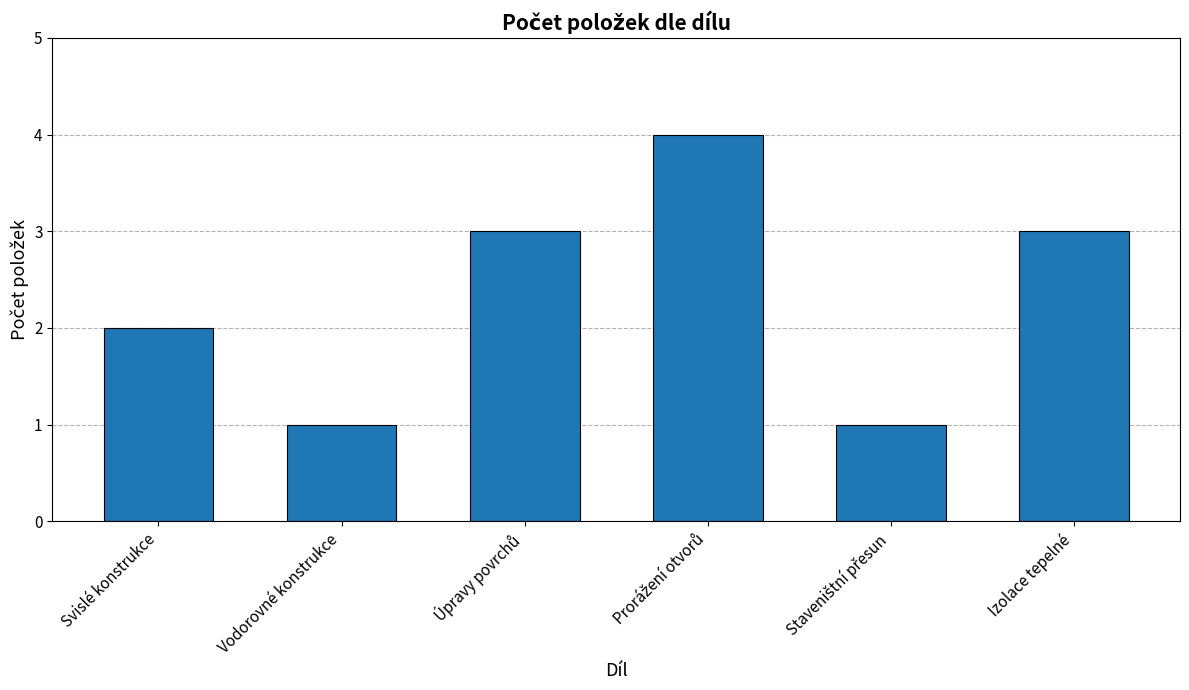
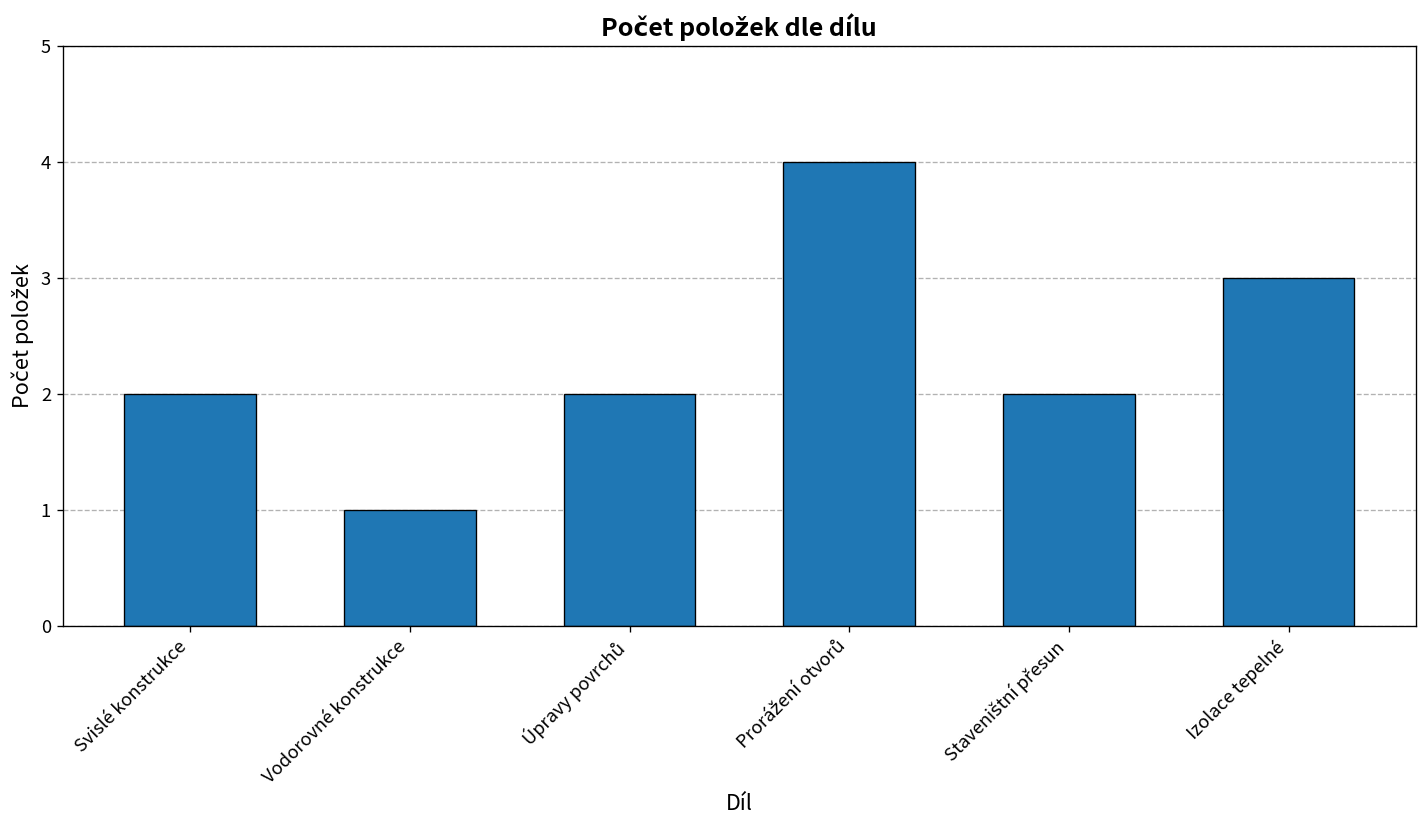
  {
    "Svislé konstrukce": 2,
    "Vodorovné konstrukce": 1,
-   "Úpravy povrchů": 3,
+   "Úpravy povrchů": 2,
    "Prorážení otvorů": 4,
-   "Staveništní přesun": 1,
+   "Staveništní přesun": 2,
    "Izolace tepelné": 3
  }
